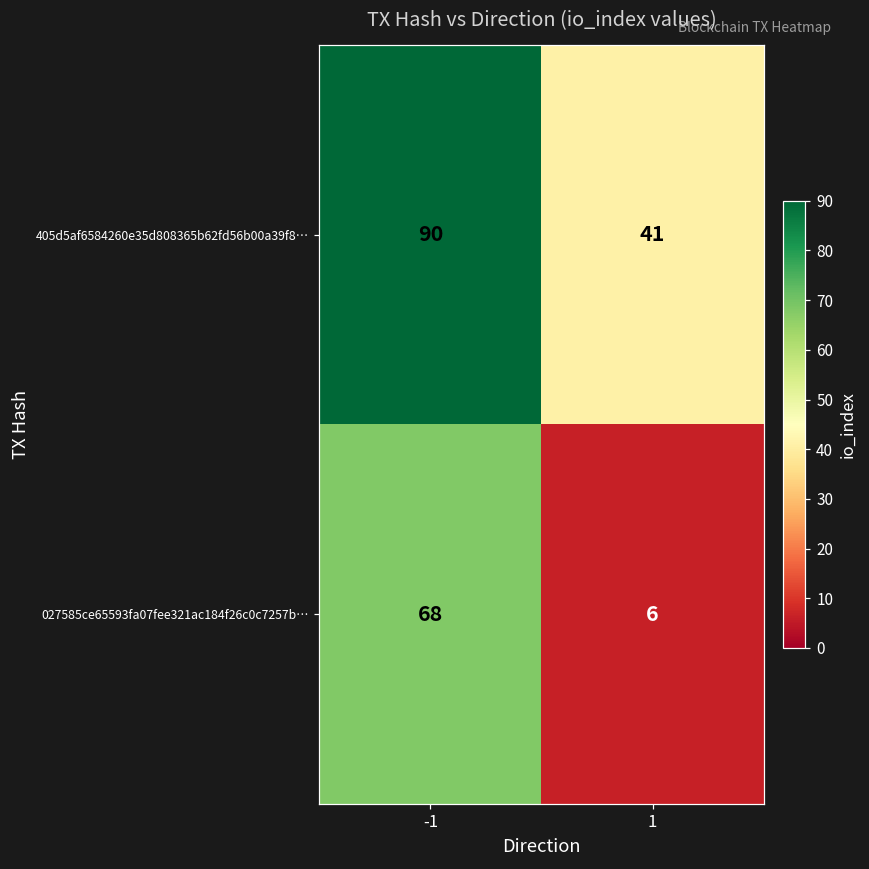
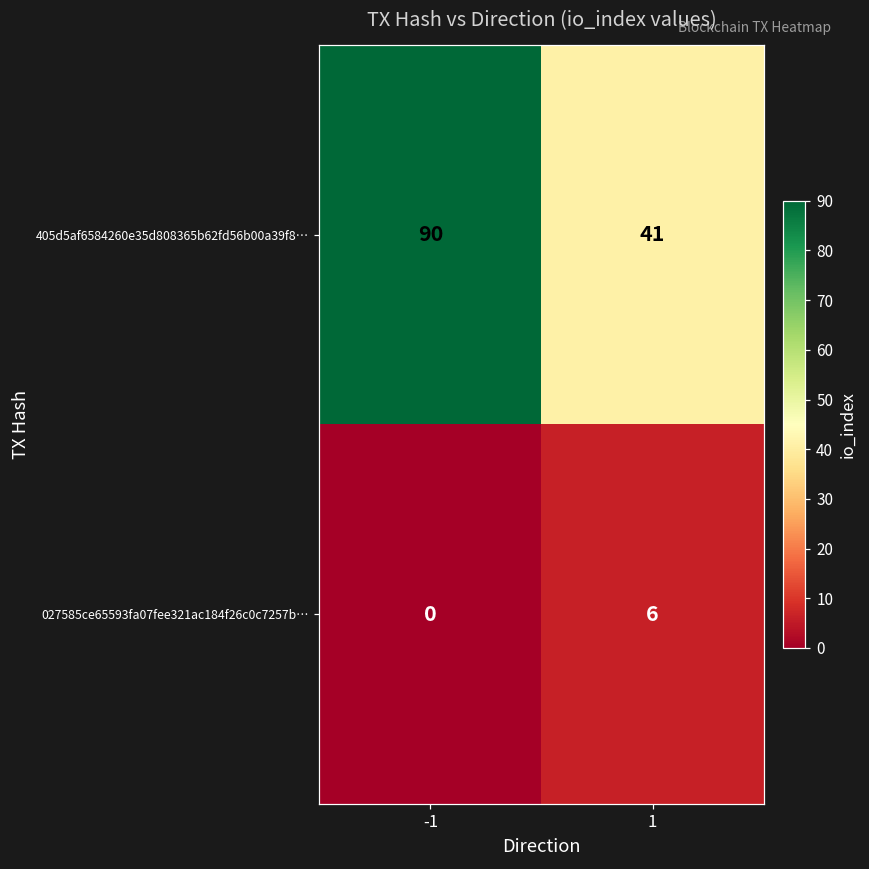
  {
    "405d5af6584260e35d808365b62fd56b00a39f8…": {
      "-1": 90,
      "1": 41
    },
    "027585ce65593fa07fee321ac184f26c0c7257b…": {
-     "-1": 68,
+     "-1": 0,
      "1": 6
    }
  }
